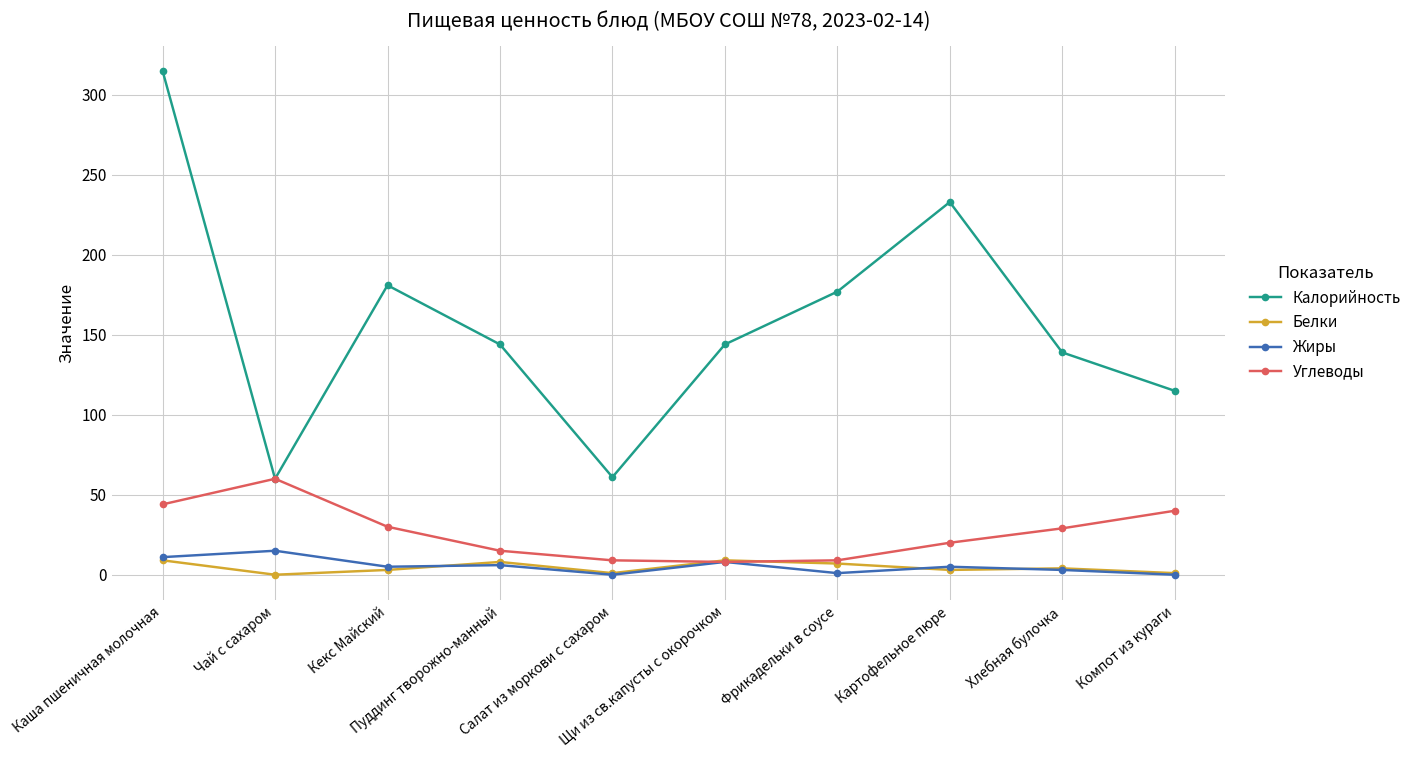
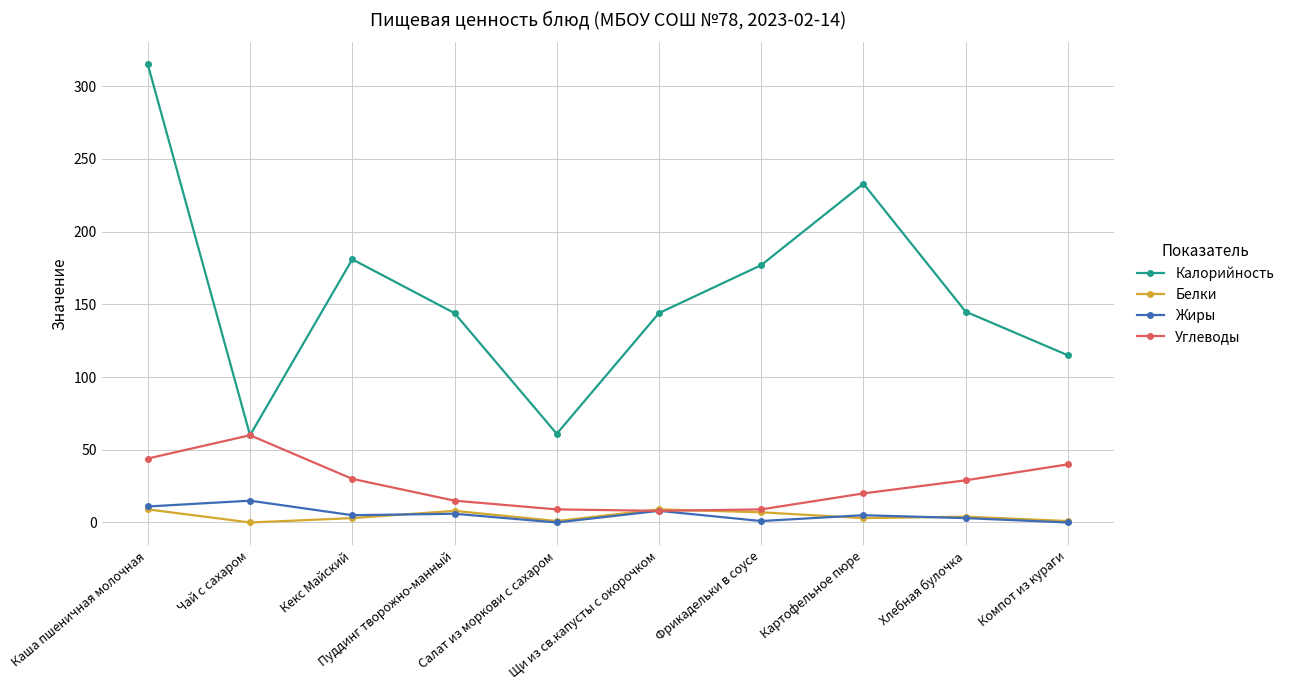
  {
    "Калорийность": {
      "Каша пшеничная молочная": 315,
      "Кекс Майский": 181,
      "Пуддинг творожно-манный": 144,
      "Салат из моркови с сахаром": 61,
      "Щи из св.капусты с окорочком": 144,
      "Фрикадельки в соусе": 177,
      "Картофельное пюре": 233,
-     "Хлебная булочка": 139,
+     "Хлебная булочка": 145,
      "Компот из кураги": 115
    },
    "Белки": {
      "Каша пшеничная молочная": 9,
      "Чай с сахаром": 0,
      "Кекс Майский": 3,
      "Пуддинг творожно-манный": 8,
      "Фрикадельки в соусе": 7,
      "Картофельное пюре": 3
    },
    "Жиры": {
      "Каша пшеничная молочная": 11,
      "Чай с сахаром": 15,
      "Кекс Майский": 5,
      "Пуддинг творожно-манный": 6,
      "Фрикадельки в соусе": 1,
      "Картофельное пюре": 5
    },
    "Углеводы": {
      "Каша пшеничная молочная": 44,
      "Кекс Майский": 30,
      "Пуддинг творожно-манный": 15,
      "Салат из моркови с сахаром": 9,
      "Фрикадельки в соусе": 9,
      "Картофельное пюре": 20,
      "Хлебная булочка": 29,
      "Компот из кураги": 40
    }
  }
